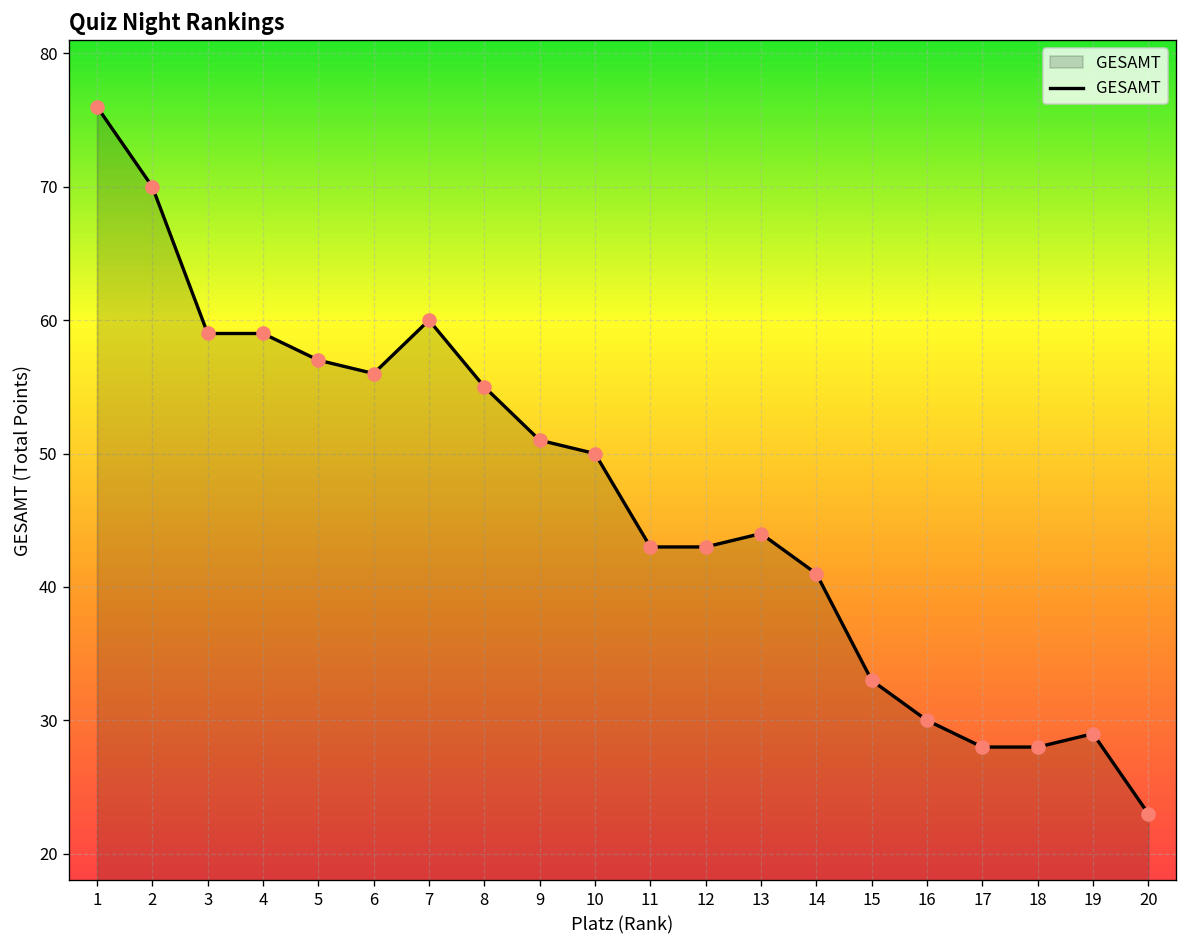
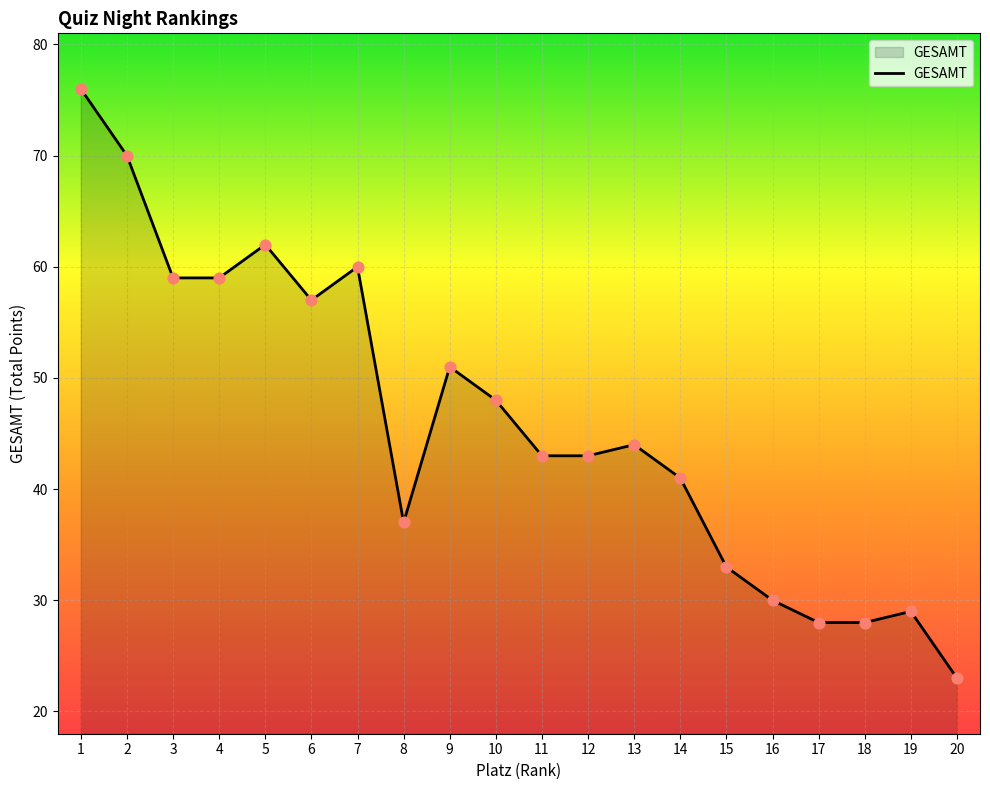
  {
    "1": 76,
    "2": 70,
    "3": 59,
    "4": 59,
-   "5": 57,
-   "6": 56,
+   "5": 62,
+   "6": 57,
    "7": 60,
-   "8": 55,
+   "8": 37,
    "9": 51,
-   "10": 50,
+   "10": 48,
    "11": 43,
    "12": 43,
    "13": 44,
    "14": 41,
    "15": 33,
    "16": 30,
    "17": 28,
    "18": 28,
    "19": 29,
    "20": 23
  }
